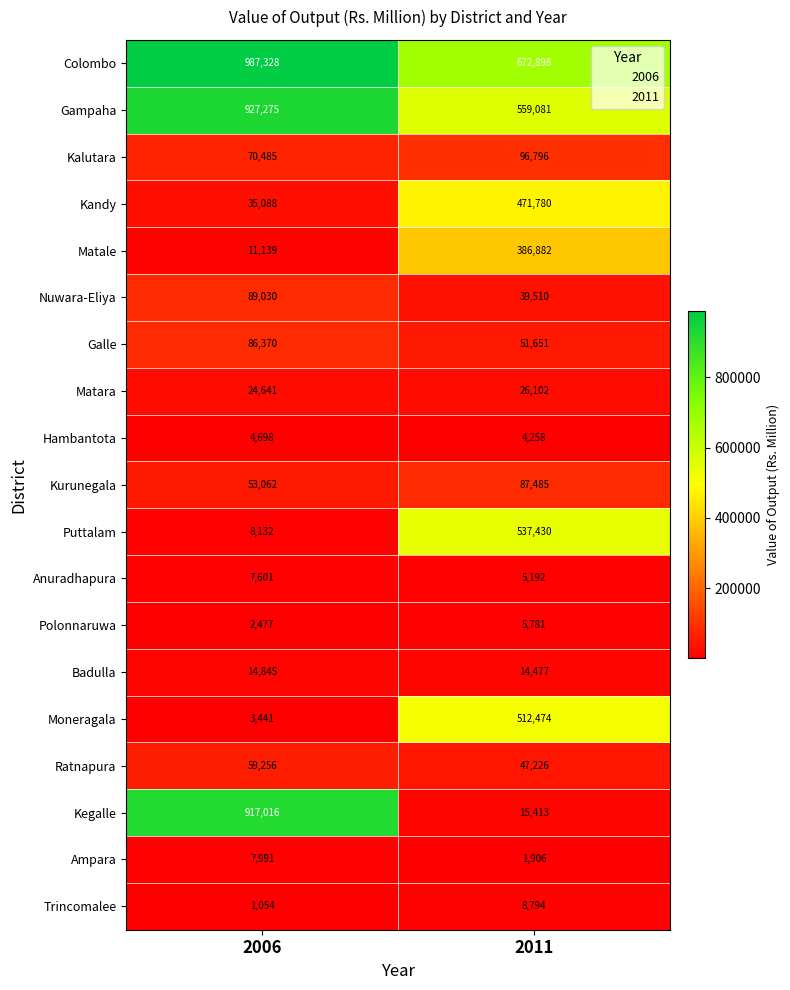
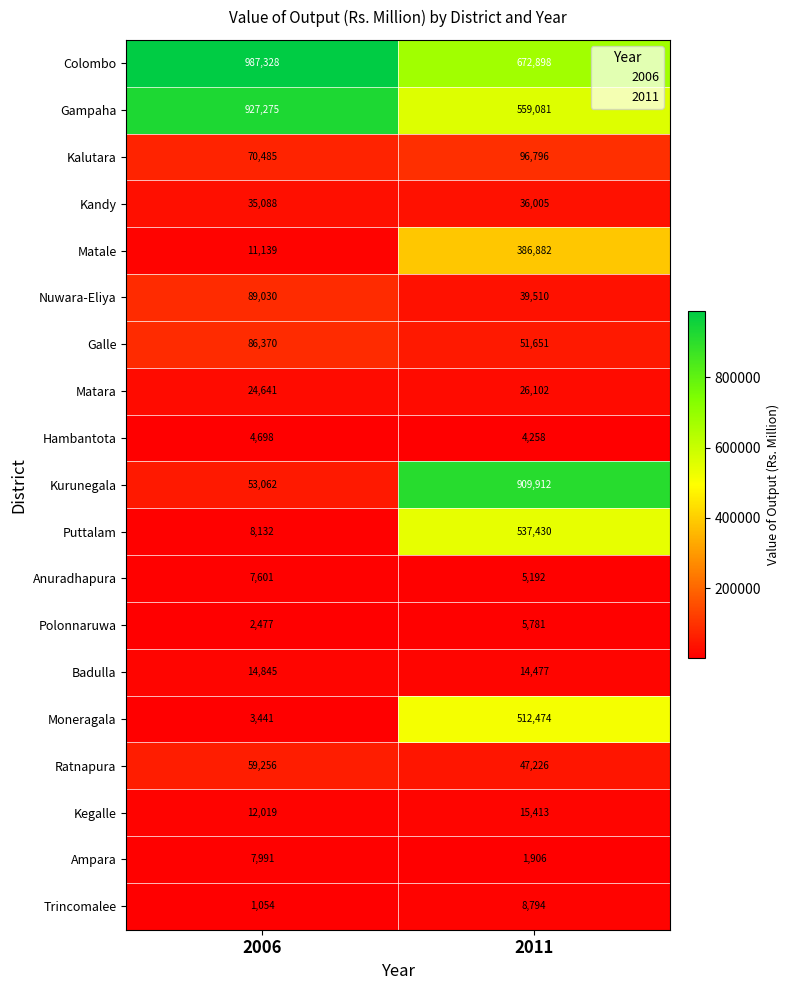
  {
    "Colombo": {
      "2006": "987,328",
      "2011": "672,898"
    },
    "Gampaha": {
      "2006": "927,275",
      "2011": "559,081"
    },
    "Kalutara": {
      "2006": "70,485",
      "2011": "96,796"
    },
    "Kandy": {
      "2006": "35,088",
-     "2011": "471,780"
+     "2011": "36,005"
    },
    "Matale": {
      "2006": "11,139",
      "2011": "386,882"
    },
    "Nuwara-Eliya": {
      "2006": "89,030",
      "2011": "39,510"
    },
    "Galle": {
      "2006": "86,370",
      "2011": "51,651"
    },
    "Matara": {
      "2006": "24,641",
      "2011": "26,102"
    },
    "Hambantota": {
      "2006": "4,698",
      "2011": "4,258"
    },
    "Kurunegala": {
      "2006": "53,062",
-     "2011": "87,485"
+     "2011": "909,912"
    },
    "Puttalam": {
      "2006": "8,132",
      "2011": "537,430"
    },
    "Anuradhapura": {
      "2006": "7,601",
      "2011": "5,192"
    },
    "Polonnaruwa": {
      "2006": "2,477",
      "2011": "5,781"
    },
    "Badulla": {
      "2006": "14,845",
      "2011": "14,477"
    },
    "Moneragala": {
      "2006": "3,441",
      "2011": "512,474"
    },
    "Ratnapura": {
      "2006": "59,256",
      "2011": "47,226"
    },
    "Kegalle": {
-     "2006": "917,016",
+     "2006": "12,019",
      "2011": "15,413"
    },
    "Ampara": {
      "2006": "7,991",
      "2011": "1,906"
    },
    "Trincomalee": {
      "2006": "1,054",
      "2011": "8,794"
    }
  }
